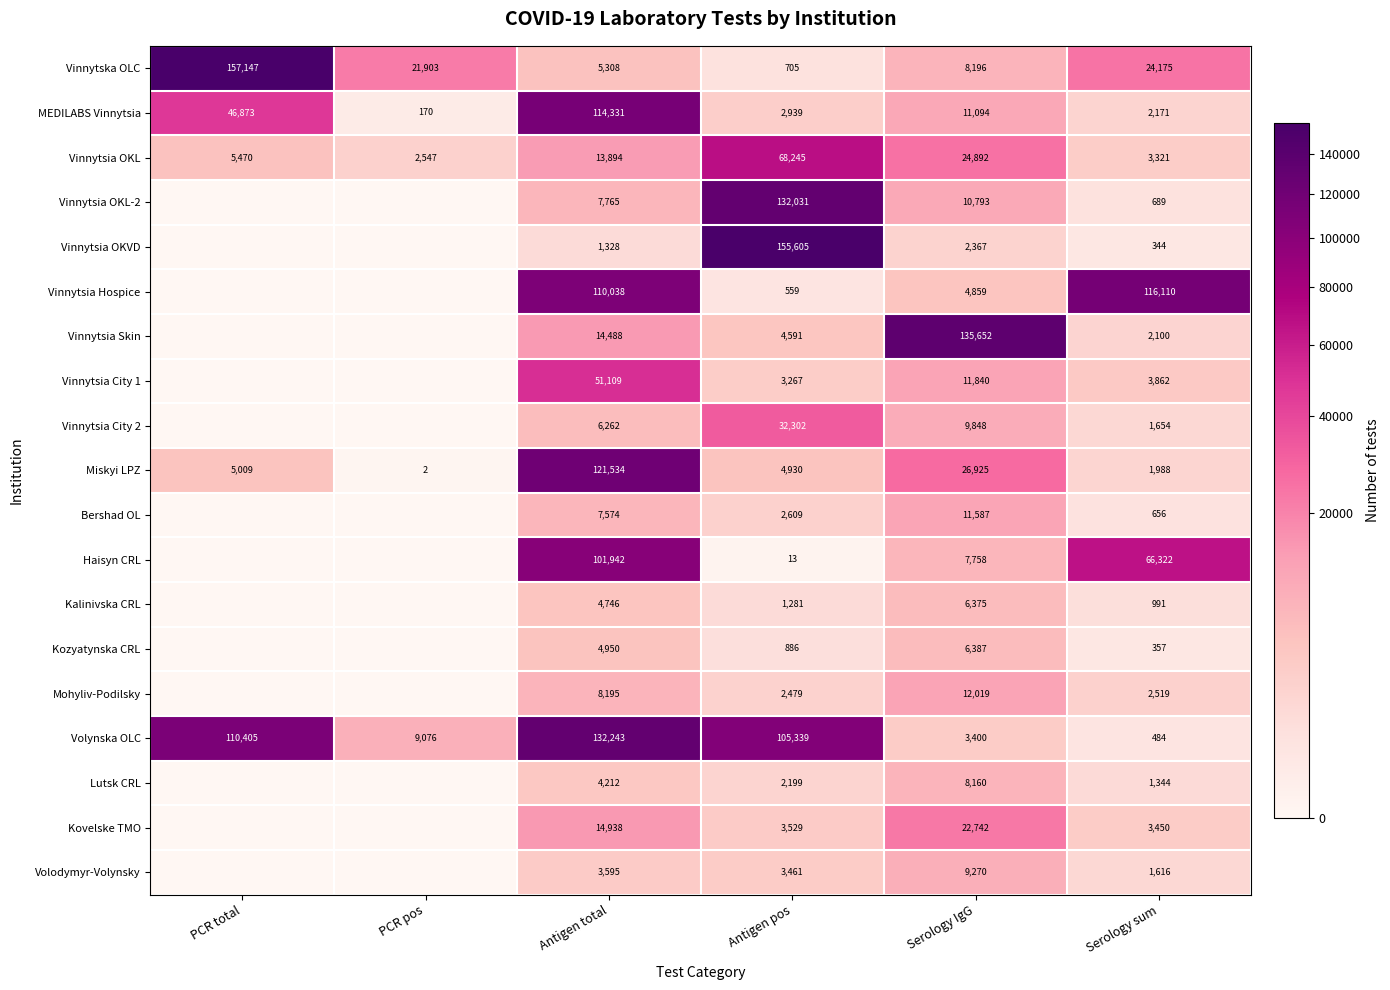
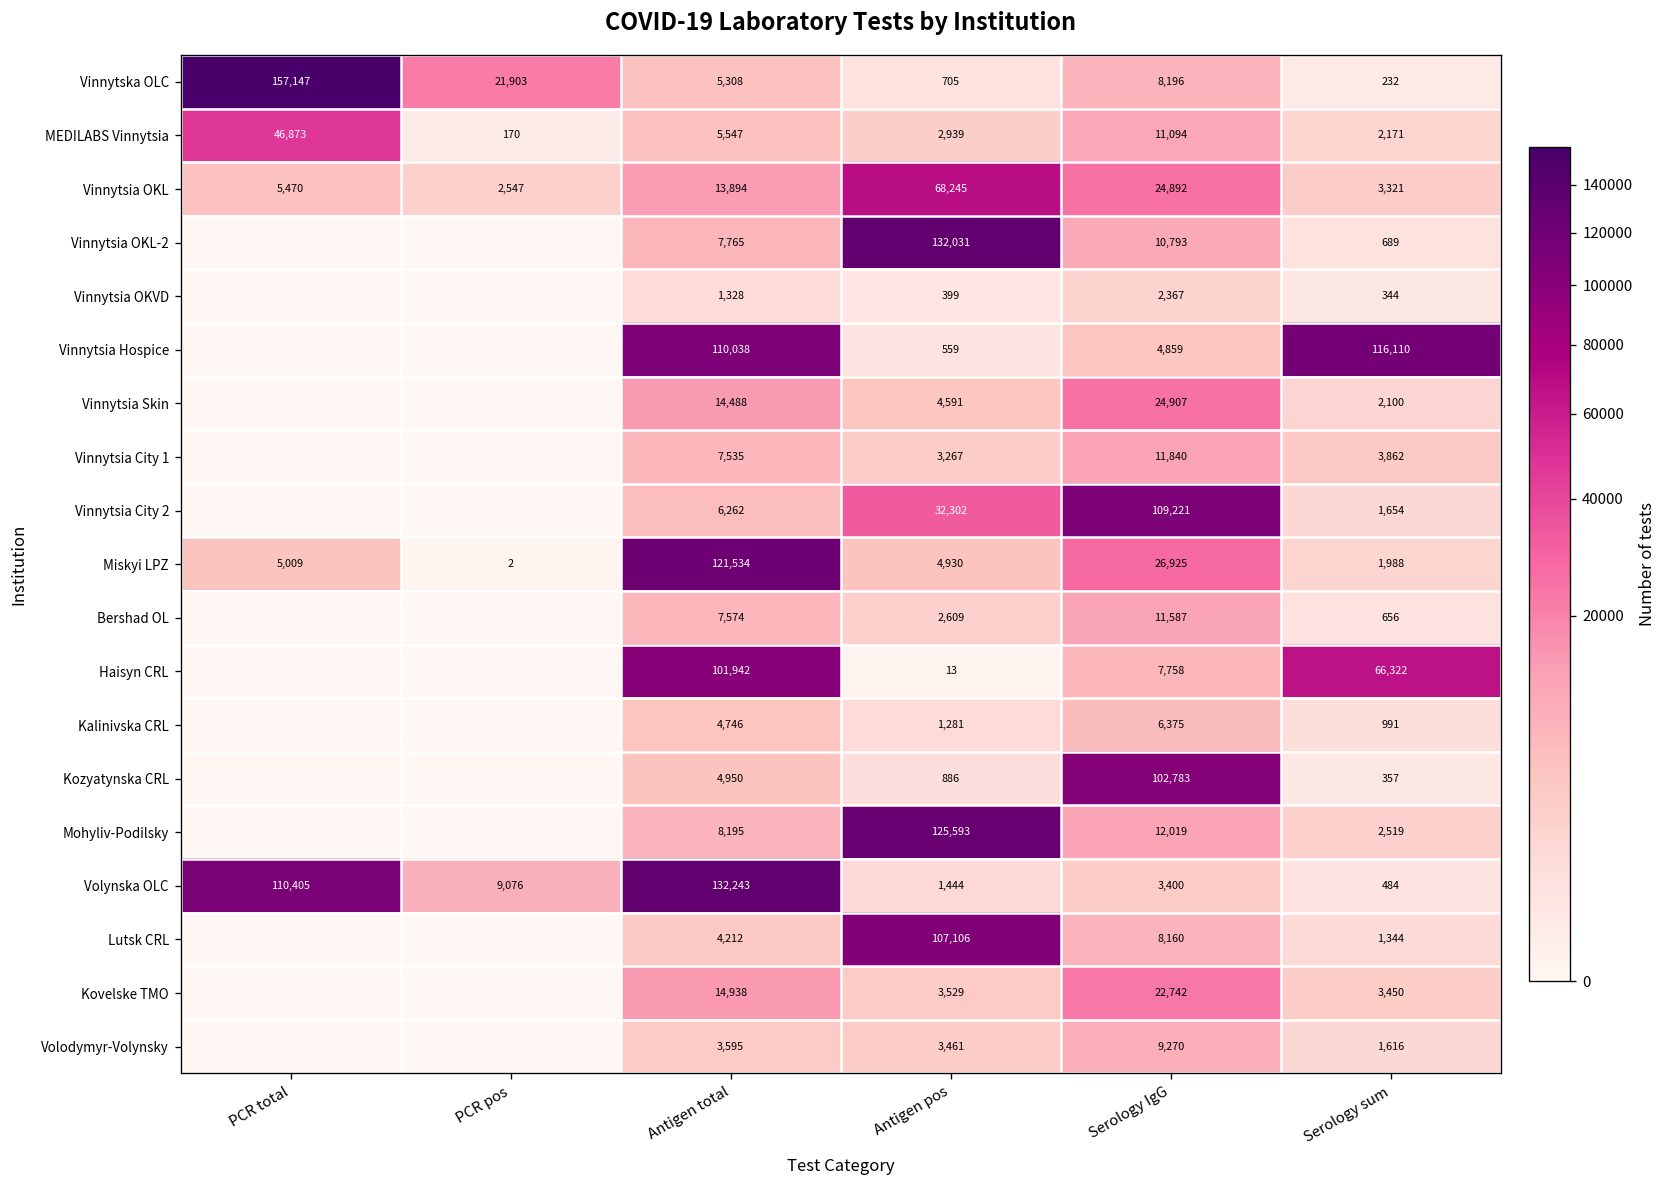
  {
    "Vinnytska OLC": {
      "PCR total": "157,147",
      "PCR pos": "21,903",
      "Antigen total": "5,308",
      "Antigen pos": "705",
      "Serology IgG": "8,196",
-     "Serology sum": "24,175"
+     "Serology sum": "232"
    },
    "MEDILABS Vinnytsia": {
      "PCR total": "46,873",
      "PCR pos": "170",
-     "Antigen total": "114,331",
+     "Antigen total": "5,547",
      "Antigen pos": "2,939",
      "Serology IgG": "11,094",
      "Serology sum": "2,171"
    },
    "Vinnytsia OKL": {
      "PCR total": "5,470",
      "PCR pos": "2,547",
      "Antigen total": "13,894",
      "Antigen pos": "68,245",
      "Serology IgG": "24,892",
      "Serology sum": "3,321"
    },
    "Vinnytsia OKL-2": {
      "Antigen total": "7,765",
      "Antigen pos": "132,031",
      "Serology IgG": "10,793",
      "Serology sum": "689"
    },
    "Vinnytsia OKVD": {
      "Antigen total": "1,328",
-     "Antigen pos": "155,605",
+     "Antigen pos": "399",
      "Serology IgG": "2,367",
      "Serology sum": "344"
    },
    "Vinnytsia Hospice": {
      "Antigen total": "110,038",
      "Antigen pos": "559",
      "Serology IgG": "4,859",
      "Serology sum": "116,110"
    },
    "Vinnytsia Skin": {
      "Antigen total": "14,488",
      "Antigen pos": "4,591",
-     "Serology IgG": "135,652",
+     "Serology IgG": "24,907",
      "Serology sum": "2,100"
    },
    "Vinnytsia City 1": {
-     "Antigen total": "51,109",
+     "Antigen total": "7,535",
      "Antigen pos": "3,267",
      "Serology IgG": "11,840",
      "Serology sum": "3,862"
    },
    "Vinnytsia City 2": {
      "Antigen total": "6,262",
      "Antigen pos": "32,302",
-     "Serology IgG": "9,848",
+     "Serology IgG": "109,221",
      "Serology sum": "1,654"
    },
    "Miskyi LPZ": {
      "PCR total": "5,009",
      "PCR pos": "2",
      "Antigen total": "121,534",
      "Antigen pos": "4,930",
      "Serology IgG": "26,925",
      "Serology sum": "1,988"
    },
    "Bershad OL": {
      "Antigen total": "7,574",
      "Antigen pos": "2,609",
      "Serology IgG": "11,587",
      "Serology sum": "656"
    },
    "Haisyn CRL": {
      "Antigen total": "101,942",
      "Antigen pos": "13",
      "Serology IgG": "7,758",
      "Serology sum": "66,322"
    },
    "Kalinivska CRL": {
      "Antigen total": "4,746",
      "Antigen pos": "1,281",
      "Serology IgG": "6,375",
      "Serology sum": "991"
    },
    "Kozyatynska CRL": {
      "Antigen total": "4,950",
      "Antigen pos": "886",
-     "Serology IgG": "6,387",
+     "Serology IgG": "102,783",
      "Serology sum": "357"
    },
    "Mohyliv-Podilsky": {
      "Antigen total": "8,195",
-     "Antigen pos": "2,479",
+     "Antigen pos": "125,593",
      "Serology IgG": "12,019",
      "Serology sum": "2,519"
    },
    "Volynska OLC": {
      "PCR total": "110,405",
      "PCR pos": "9,076",
      "Antigen total": "132,243",
-     "Antigen pos": "105,339",
+     "Antigen pos": "1,444",
      "Serology IgG": "3,400",
      "Serology sum": "484"
    },
    "Lutsk CRL": {
      "Antigen total": "4,212",
-     "Antigen pos": "2,199",
+     "Antigen pos": "107,106",
      "Serology IgG": "8,160",
      "Serology sum": "1,344"
    },
    "Kovelske TMO": {
      "Antigen total": "14,938",
      "Antigen pos": "3,529",
      "Serology IgG": "22,742",
      "Serology sum": "3,450"
    },
    "Volodymyr-Volynsky": {
      "Antigen total": "3,595",
      "Antigen pos": "3,461",
      "Serology IgG": "9,270",
      "Serology sum": "1,616"
    }
  }
